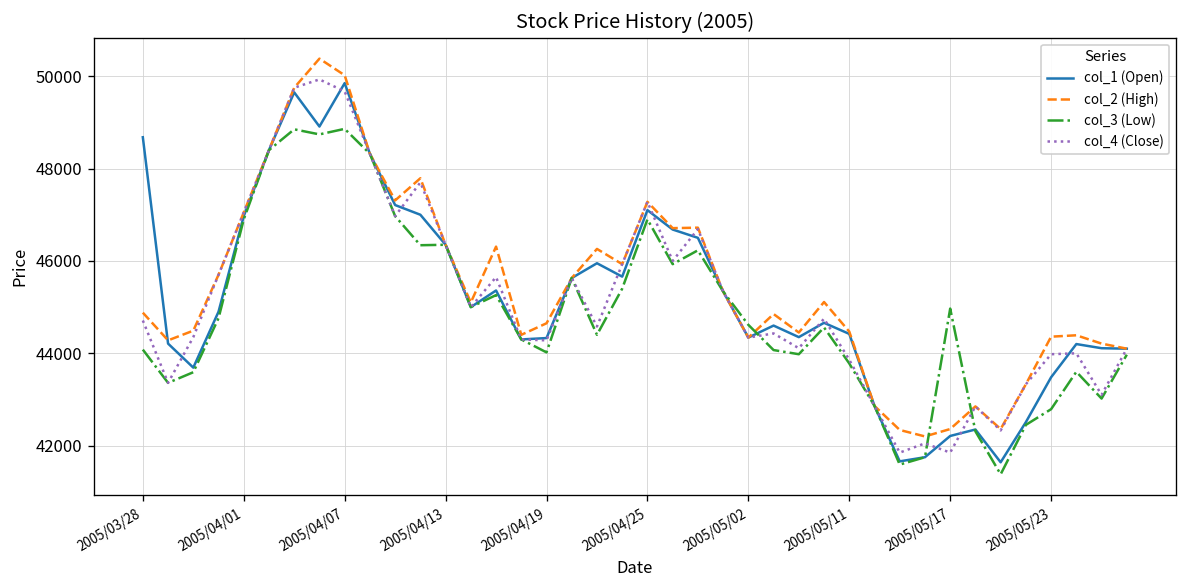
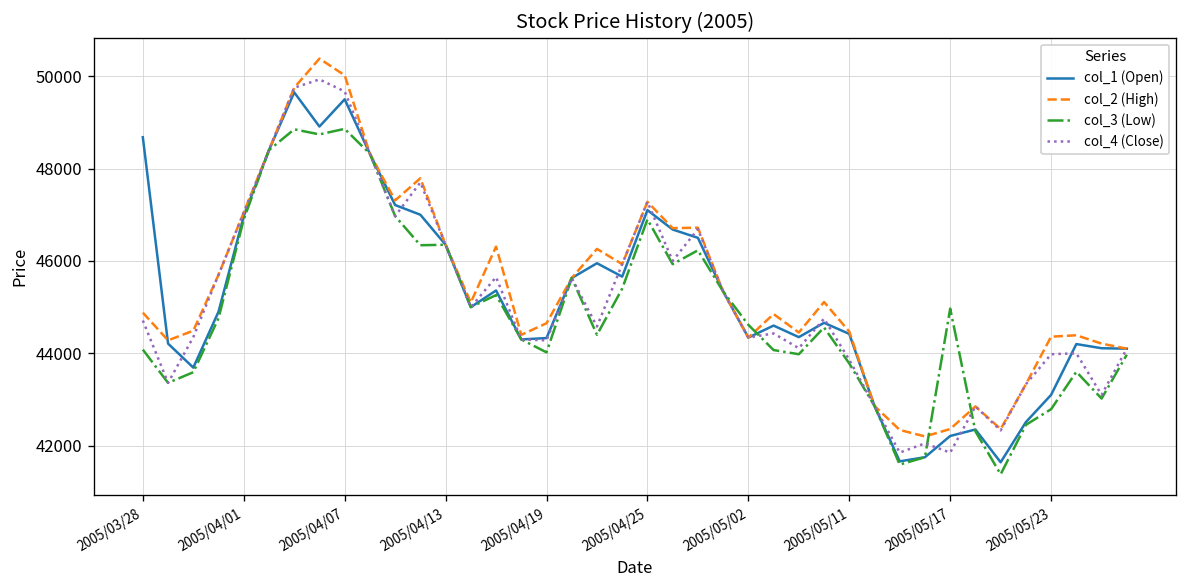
  {
    "col_1 (Open)": {
      "2005/03/28": 48700,
      "2005/04/01": 47000,
-     "2005/04/07": 49900,
+     "2005/04/07": 49500,
      "2005/04/25": 47100,
      "2005/05/17": 42200,
-     "2005/05/23": 43500
+     "2005/05/23": 43100
    },
    "col_2 (High)": {
      "2005/03/28": 44900,
      "2005/04/07": 50000,
      "2005/04/19": 44700,
      "2005/05/17": 42400,
      "2005/05/23": 44400
    },
    "col_3 (Low)": {
      "2005/03/28": 44100,
      "2005/04/01": 46900,
      "2005/04/07": 48900,
      "2005/04/19": 44000,
      "2005/04/25": 46900,
      "2005/05/02": 44600,
      "2005/05/11": 43800,
      "2005/05/17": 45000,
      "2005/05/23": 42800
    },
    "col_4 (Close)": {
      "2005/03/28": 44700,
      "2005/04/07": 49700,
      "2005/05/11": 43900,
      "2005/05/17": 41900,
      "2005/05/23": 44000
    }
  }
